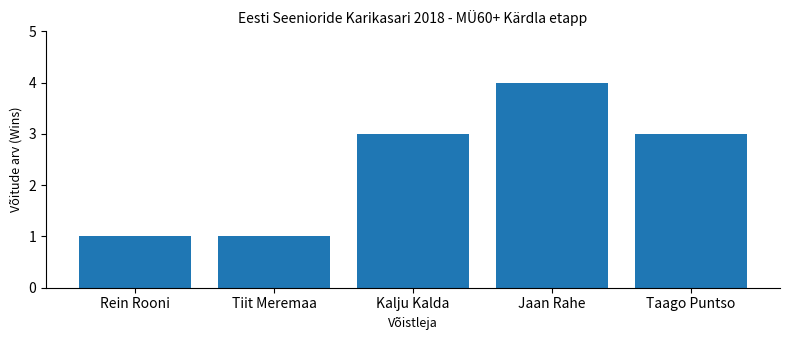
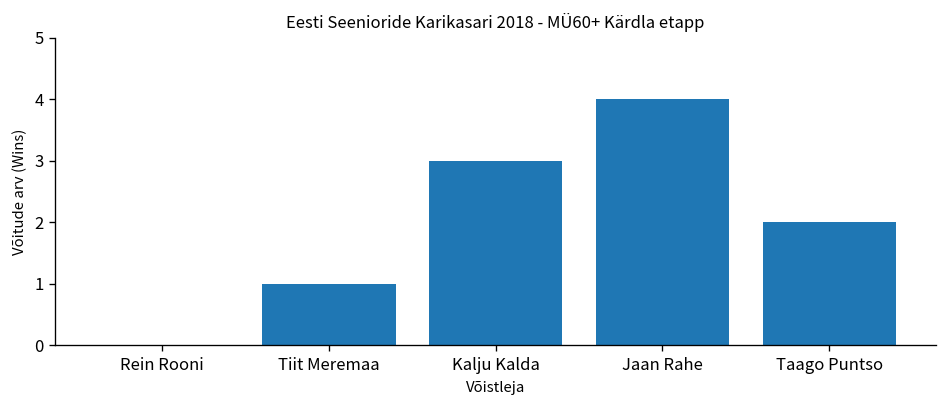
  {
-   "Rein Rooni": 1,
+   "Rein Rooni": 0,
    "Tiit Meremaa": 1,
    "Kalju Kalda": 3,
    "Jaan Rahe": 4,
-   "Taago Puntso": 3
+   "Taago Puntso": 2
  }
